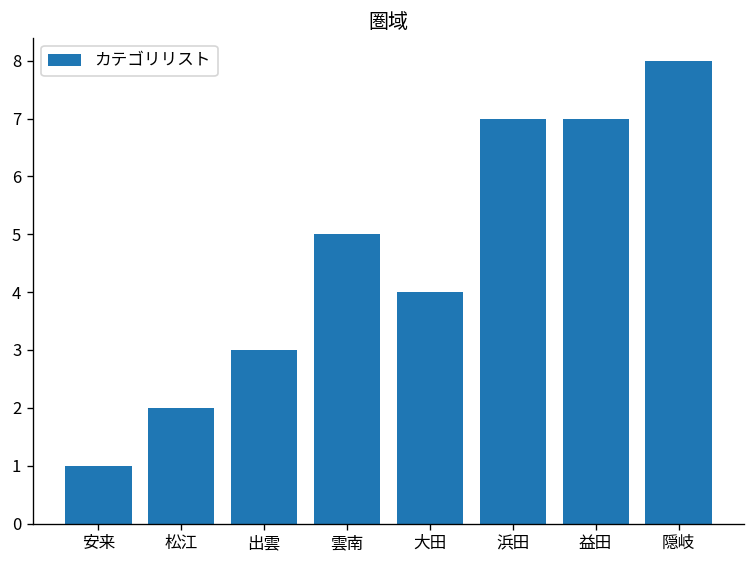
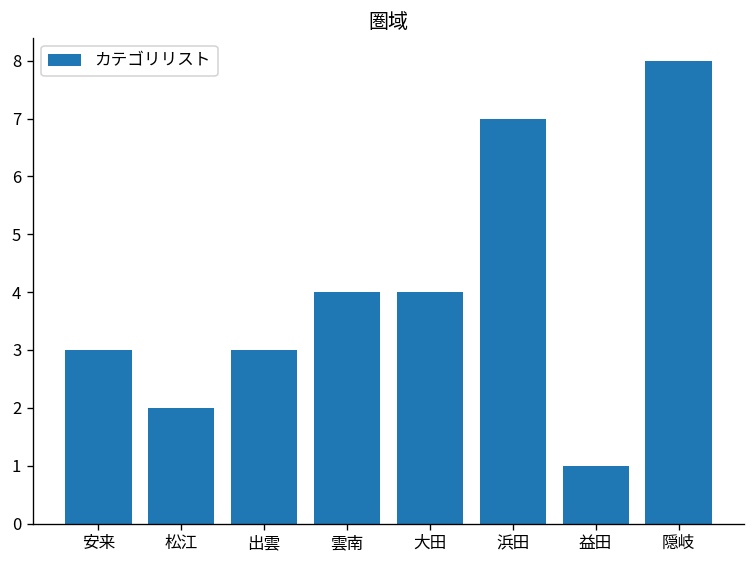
  {
-   "安来": 1,
+   "安来": 3,
    "松江": 2,
    "出雲": 3,
-   "雲南": 5,
+   "雲南": 4,
    "大田": 4,
    "浜田": 7,
-   "益田": 7,
+   "益田": 1,
    "隠岐": 8
  }
